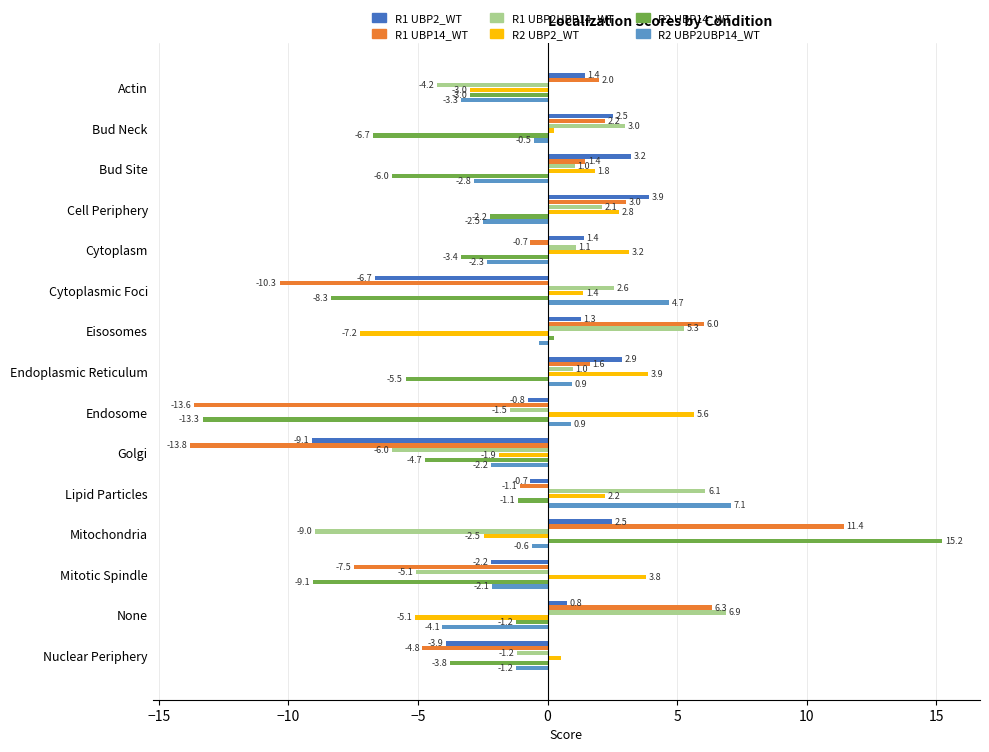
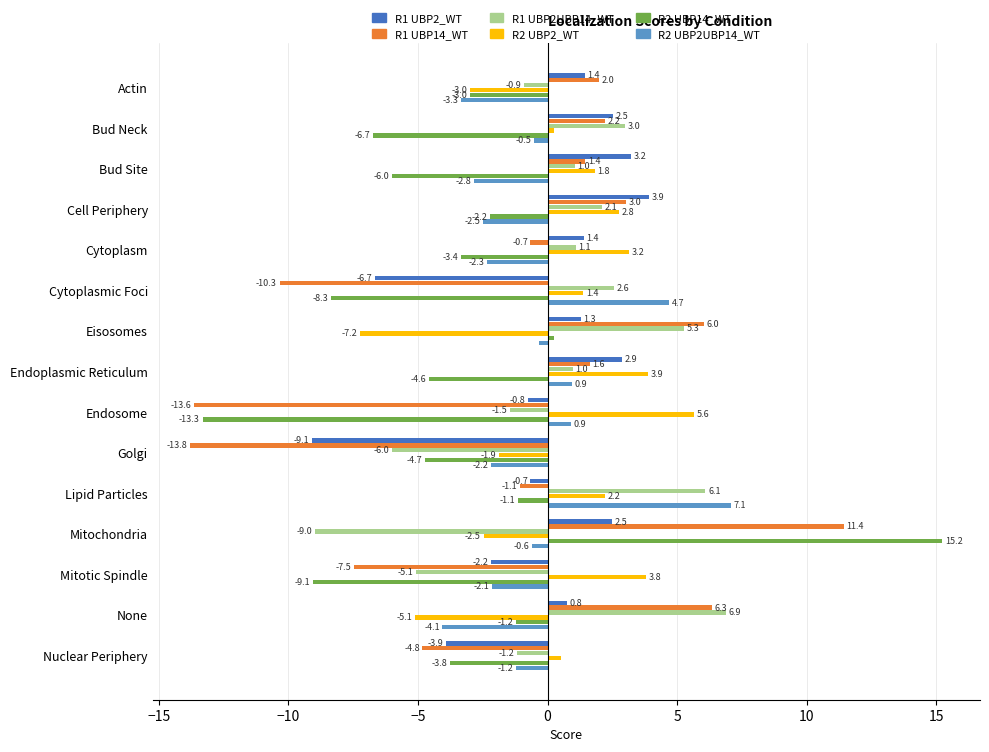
  {
    "R1 UBP14_WT": {
      "Actin": 2.0,
      "Bud Neck": 2.2,
      "Bud Site": 1.4,
      "Cell Periphery": 3.0,
      "Cytoplasm": -0.7,
      "Cytoplasmic Foci": -10.3,
      "Eisosomes": 6.0,
      "Endoplasmic Reticulum": 1.6,
      "Endosome": -13.6,
      "Golgi": -13.8,
      "Lipid Particles": -1.1,
      "Mitochondria": 11.4,
      "Mitotic Spindle": -7.5,
      "None": 6.3,
      "Nuclear Periphery": -4.8
    },
    "R1 UBP2UBP14_WT": {
-     "Actin": -4.2,
+     "Actin": -0.9,
      "Bud Neck": 3.0,
      "Bud Site": 1.0,
      "Cell Periphery": 2.1,
      "Cytoplasm": 1.1,
      "Cytoplasmic Foci": 2.6,
      "Eisosomes": 5.3,
      "Endoplasmic Reticulum": 1.0,
      "Endosome": -1.5,
      "Golgi": -6.0,
      "Lipid Particles": 6.1,
      "Mitochondria": -9.0,
      "Mitotic Spindle": -5.1,
      "None": 6.9,
      "Nuclear Periphery": -1.2
    },
    "R2 UBP2_WT": {
      "Bud Site": 1.8,
      "Cell Periphery": 2.8,
      "Cytoplasm": 3.2,
      "Cytoplasmic Foci": 1.4,
      "Eisosomes": -7.2,
      "Endoplasmic Reticulum": 3.9,
      "Endosome": 5.6,
      "Golgi": -1.9,
      "Lipid Particles": 2.2,
      "Mitochondria": -2.5,
      "Mitotic Spindle": 3.8,
      "None": -5.1
    },
    "R2 UBP14_WT": {
      "Bud Neck": -6.7,
      "Bud Site": -6.0,
      "Cytoplasm": -3.4,
      "Cytoplasmic Foci": -8.3,
-     "Endoplasmic Reticulum": -5.5,
+     "Endoplasmic Reticulum": -4.6,
      "Endosome": -13.3,
      "Golgi": -4.7,
      "Lipid Particles": -1.1,
      "Mitochondria": 15.2,
      "Mitotic Spindle": -9.1,
      "None": -1.2,
      "Nuclear Periphery": -3.8
    }
  }
